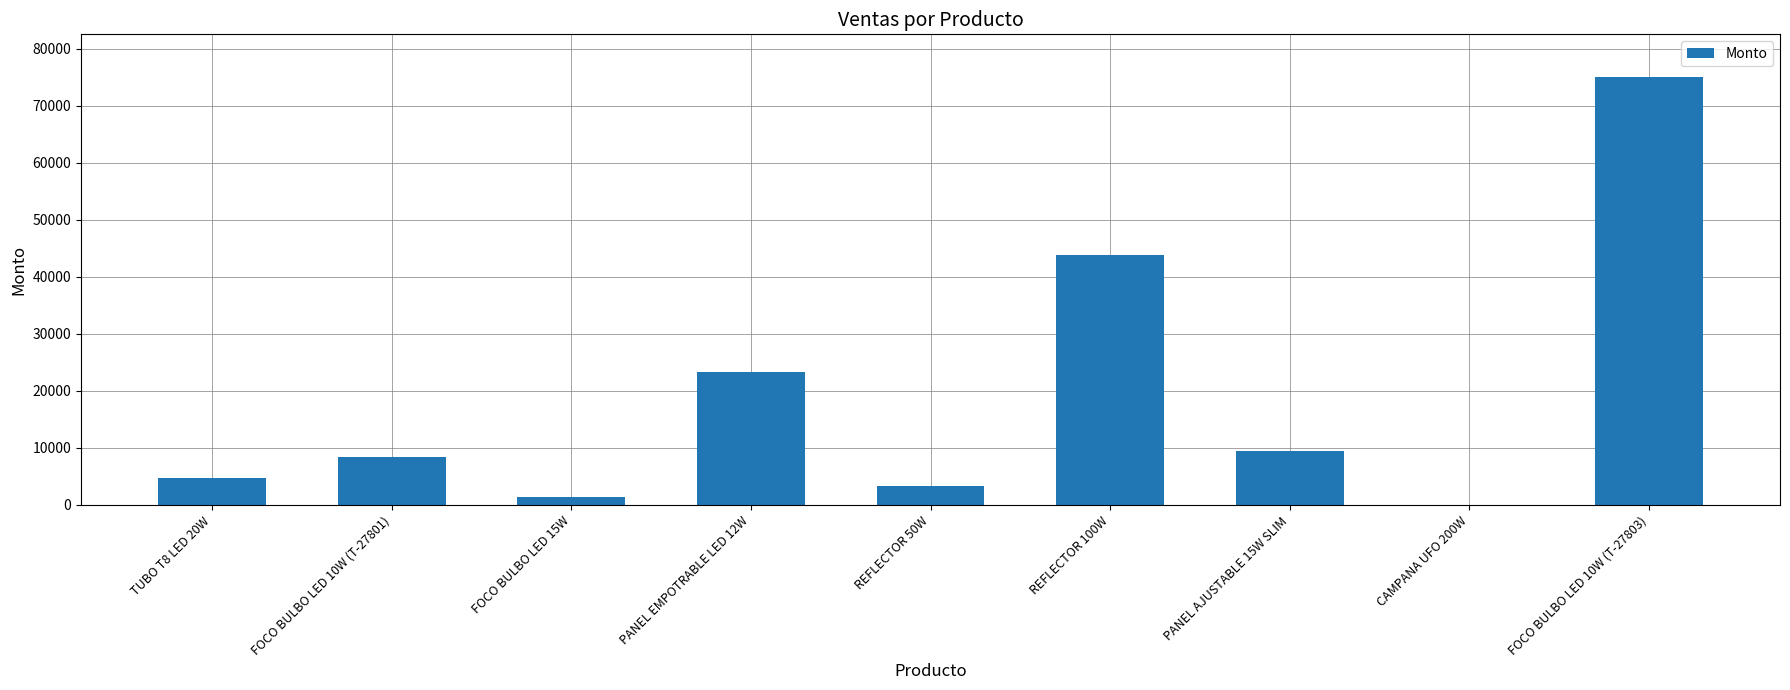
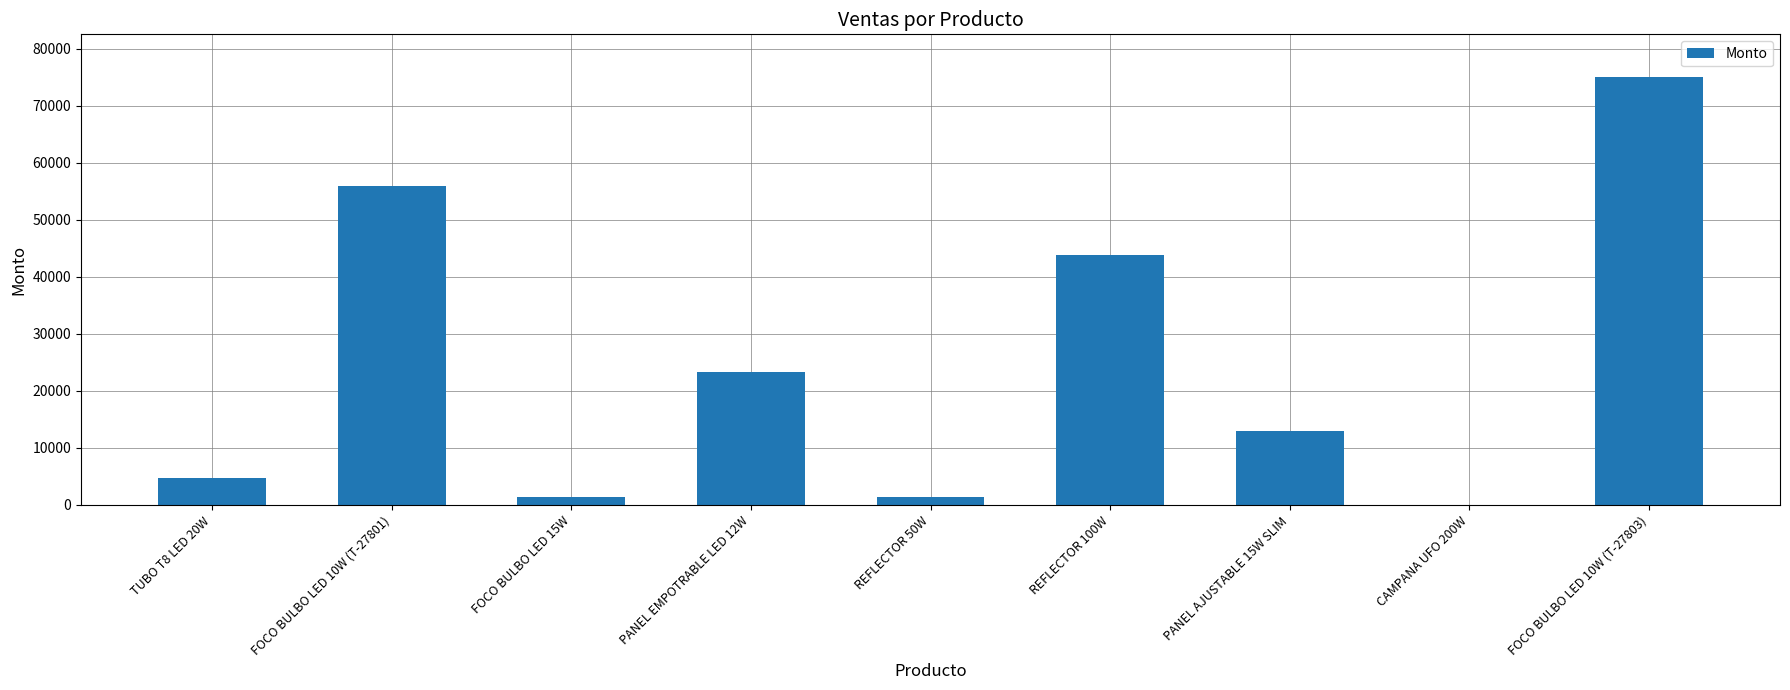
  {
    "TUBO T8 LED 20W": 5000,
-   "FOCO BULBO LED 10W (T-27801)": 8000,
+   "FOCO BULBO LED 10W (T-27801)": 56000,
    "FOCO BULBO LED 15W": 1000,
    "PANEL EMPOTRABLE LED 12W": 23000,
-   "REFLECTOR 50W": 3000,
+   "REFLECTOR 50W": 1000,
    "REFLECTOR 100W": 44000,
-   "PANEL AJUSTABLE 15W SLIM": 9000,
+   "PANEL AJUSTABLE 15W SLIM": 13000,
    "CAMPANA UFO 200W": 0,
    "FOCO BULBO LED 10W (T-27803)": 75000
  }
